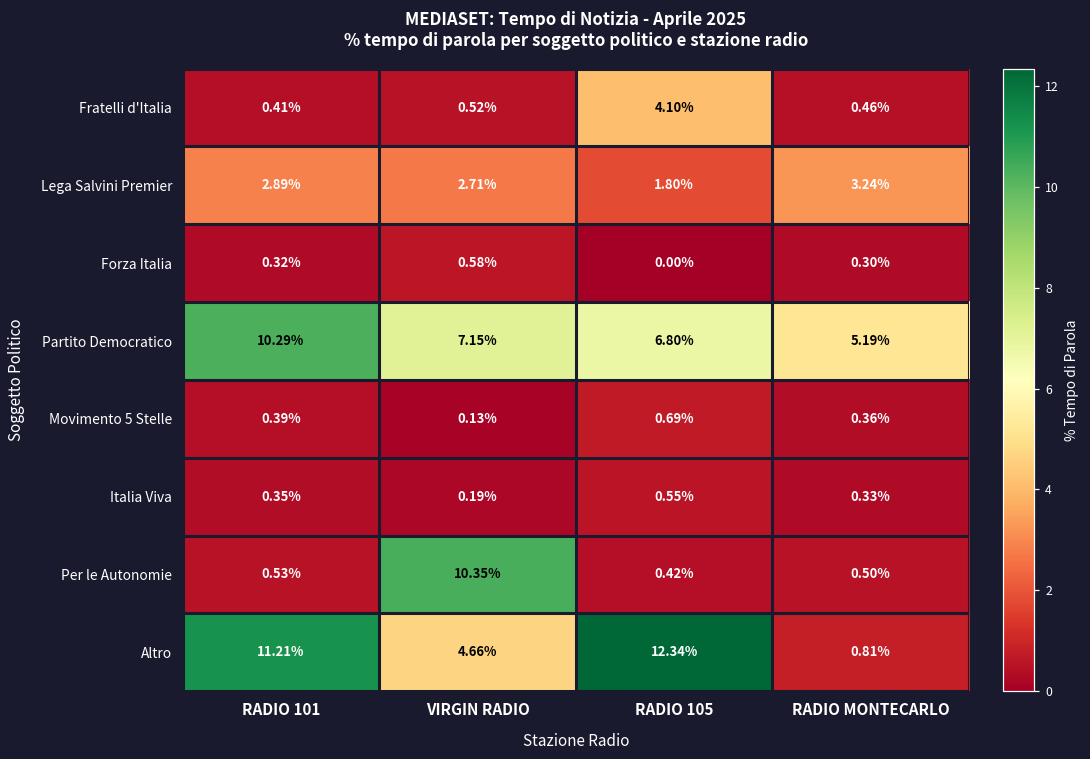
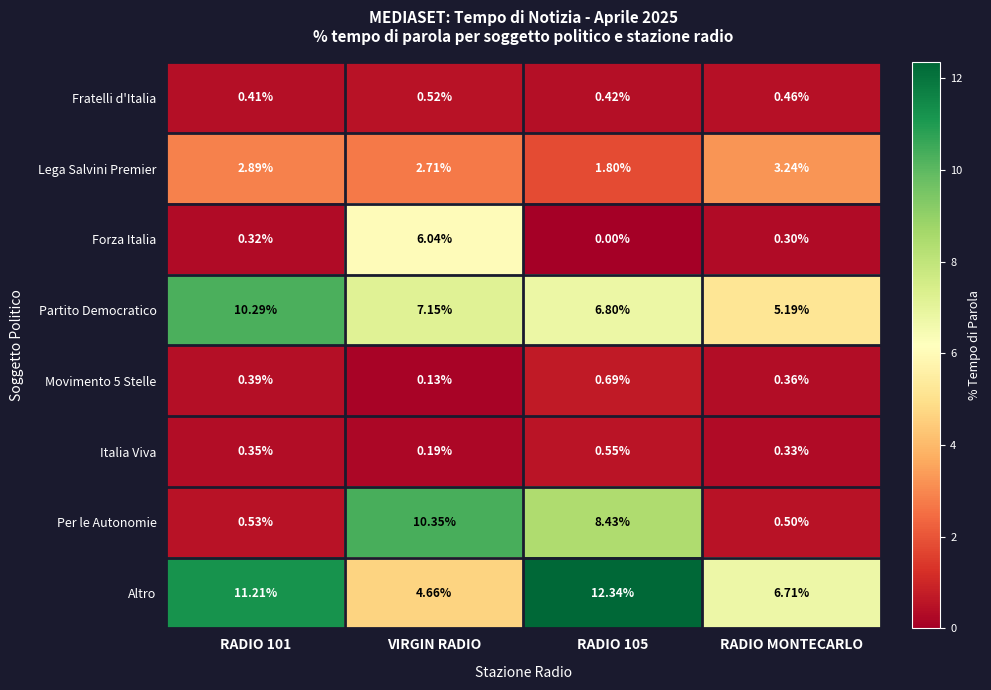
  {
    "Fratelli d'Italia": {
      "RADIO 101": "0.41%",
      "VIRGIN RADIO": "0.52%",
-     "RADIO 105": "4.10%",
+     "RADIO 105": "0.42%",
      "RADIO MONTECARLO": "0.46%"
    },
    "Lega Salvini Premier": {
      "RADIO 101": "2.89%",
      "VIRGIN RADIO": "2.71%",
      "RADIO 105": "1.80%",
      "RADIO MONTECARLO": "3.24%"
    },
    "Forza Italia": {
      "RADIO 101": "0.32%",
-     "VIRGIN RADIO": "0.58%",
+     "VIRGIN RADIO": "6.04%",
      "RADIO 105": "0.00%",
      "RADIO MONTECARLO": "0.30%"
    },
    "Partito Democratico": {
      "RADIO 101": "10.29%",
      "VIRGIN RADIO": "7.15%",
      "RADIO 105": "6.80%",
      "RADIO MONTECARLO": "5.19%"
    },
    "Movimento 5 Stelle": {
      "RADIO 101": "0.39%",
      "VIRGIN RADIO": "0.13%",
      "RADIO 105": "0.69%",
      "RADIO MONTECARLO": "0.36%"
    },
    "Italia Viva": {
      "RADIO 101": "0.35%",
      "VIRGIN RADIO": "0.19%",
      "RADIO 105": "0.55%",
      "RADIO MONTECARLO": "0.33%"
    },
    "Per le Autonomie": {
      "RADIO 101": "0.53%",
      "VIRGIN RADIO": "10.35%",
-     "RADIO 105": "0.42%",
+     "RADIO 105": "8.43%",
      "RADIO MONTECARLO": "0.50%"
    },
    "Altro": {
      "RADIO 101": "11.21%",
      "VIRGIN RADIO": "4.66%",
      "RADIO 105": "12.34%",
-     "RADIO MONTECARLO": "0.81%"
+     "RADIO MONTECARLO": "6.71%"
    }
  }
